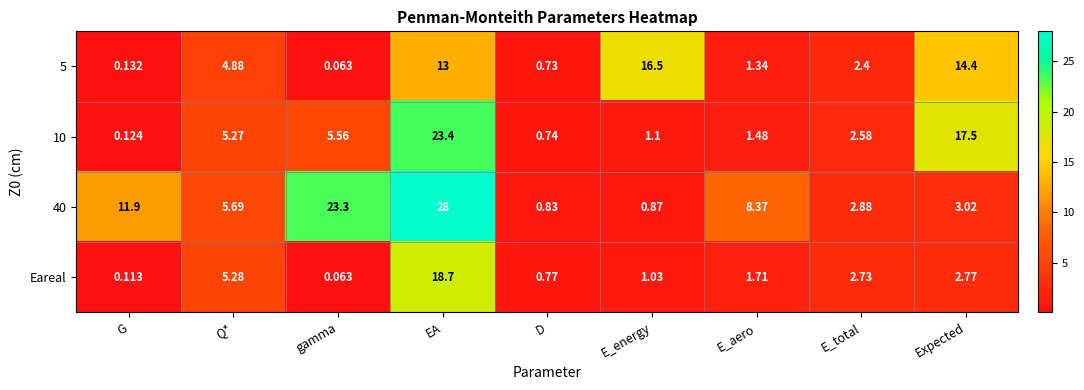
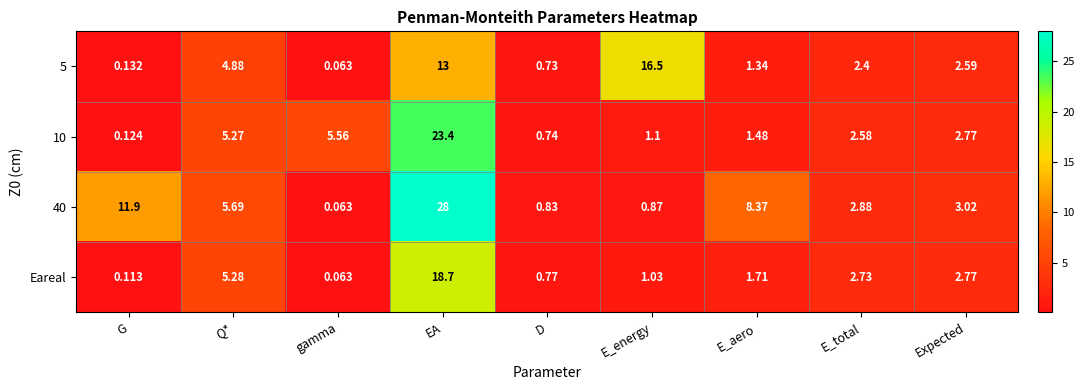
  {
    "5": {
      "G": 0.132,
      "Q*": 4.88,
      "gamma": 0.063,
      "EA": 13,
      "D": 0.73,
      "E_energy": 16.5,
      "E_aero": 1.34,
      "E_total": 2.4,
-     "Expected": 14.4
+     "Expected": 2.59
    },
    "10": {
      "G": 0.124,
      "Q*": 5.27,
      "gamma": 5.56,
      "EA": 23.4,
      "D": 0.74,
      "E_energy": 1.1,
      "E_aero": 1.48,
      "E_total": 2.58,
-     "Expected": 17.5
+     "Expected": 2.77
    },
    "40": {
      "G": 11.9,
      "Q*": 5.69,
-     "gamma": 23.3,
+     "gamma": 0.063,
      "EA": 28,
      "D": 0.83,
      "E_energy": 0.87,
      "E_aero": 8.37,
      "E_total": 2.88,
      "Expected": 3.02
    },
    "Eareal": {
      "G": 0.113,
      "Q*": 5.28,
      "gamma": 0.063,
      "EA": 18.7,
      "D": 0.77,
      "E_energy": 1.03,
      "E_aero": 1.71,
      "E_total": 2.73,
      "Expected": 2.77
    }
  }
